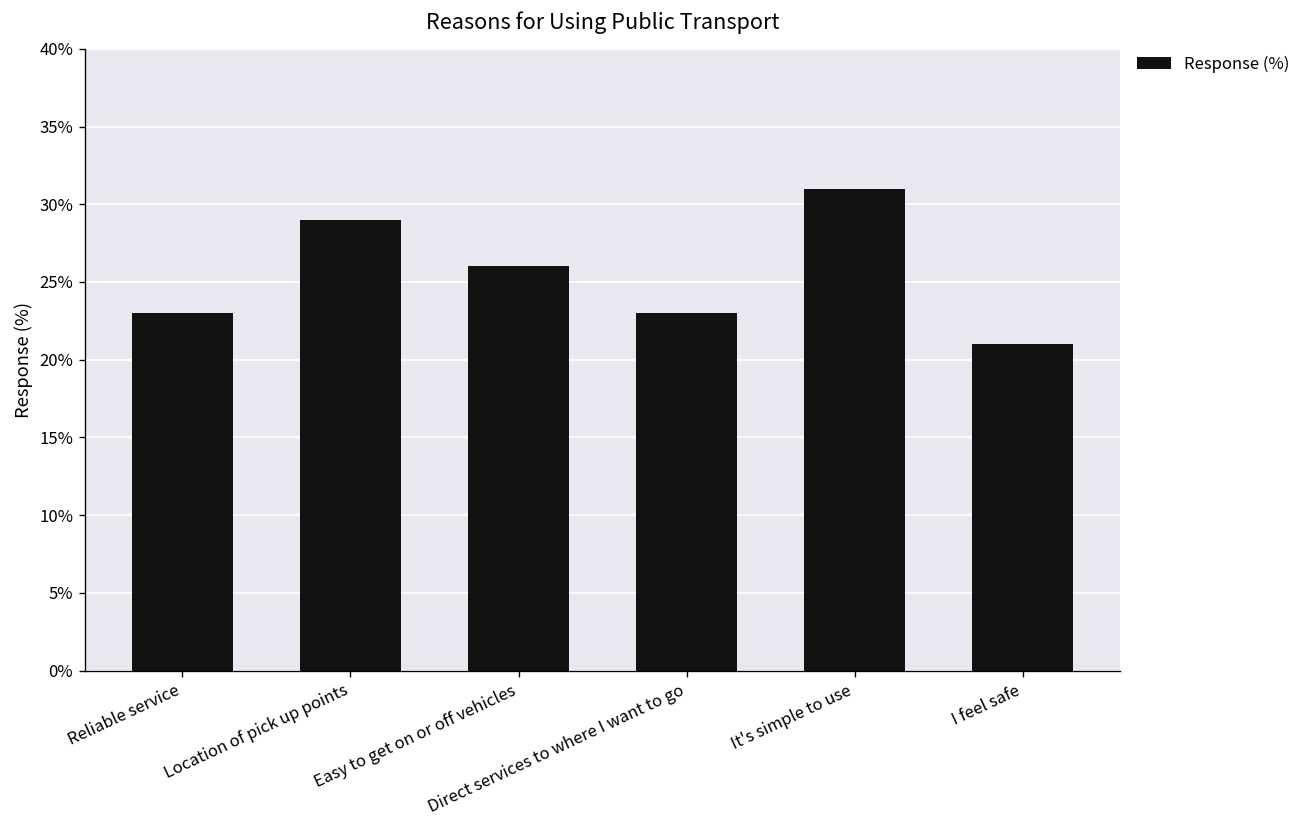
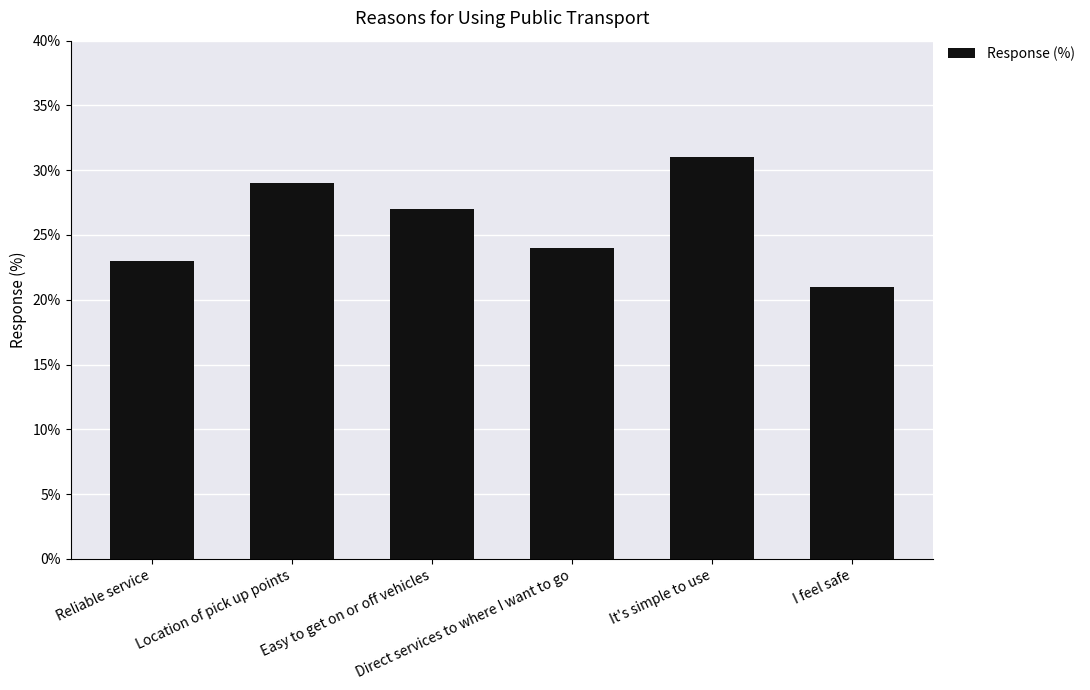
  {
    "Reliable service": "23%",
    "Location of pick up points": "29%",
-   "Easy to get on or off vehicles": "26%",
-   "Direct services to where I want to go": "23%",
+   "Easy to get on or off vehicles": "27%",
+   "Direct services to where I want to go": "24%",
    "It's simple to use": "31%",
    "I feel safe": "21%"
  }
